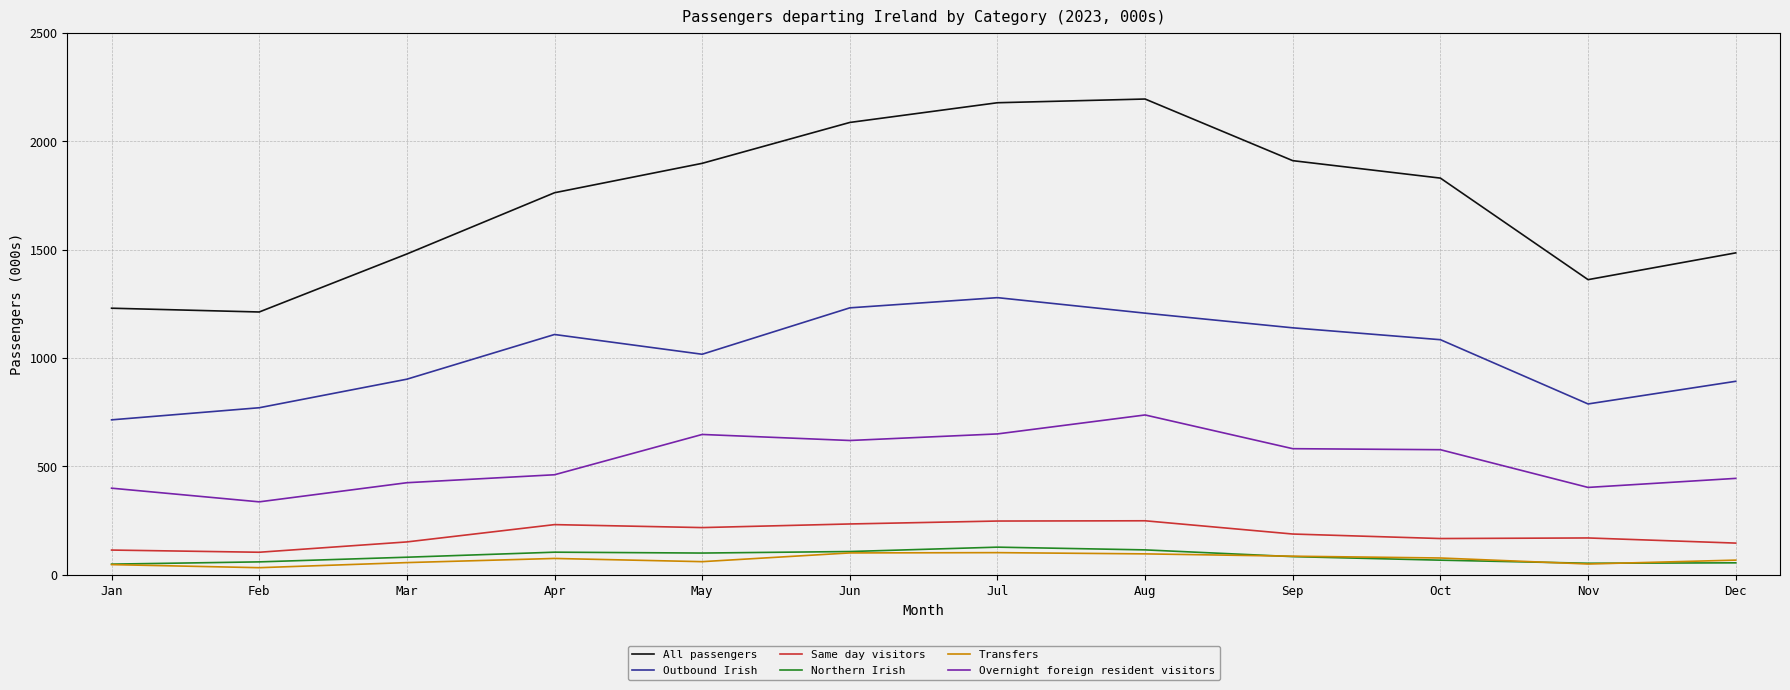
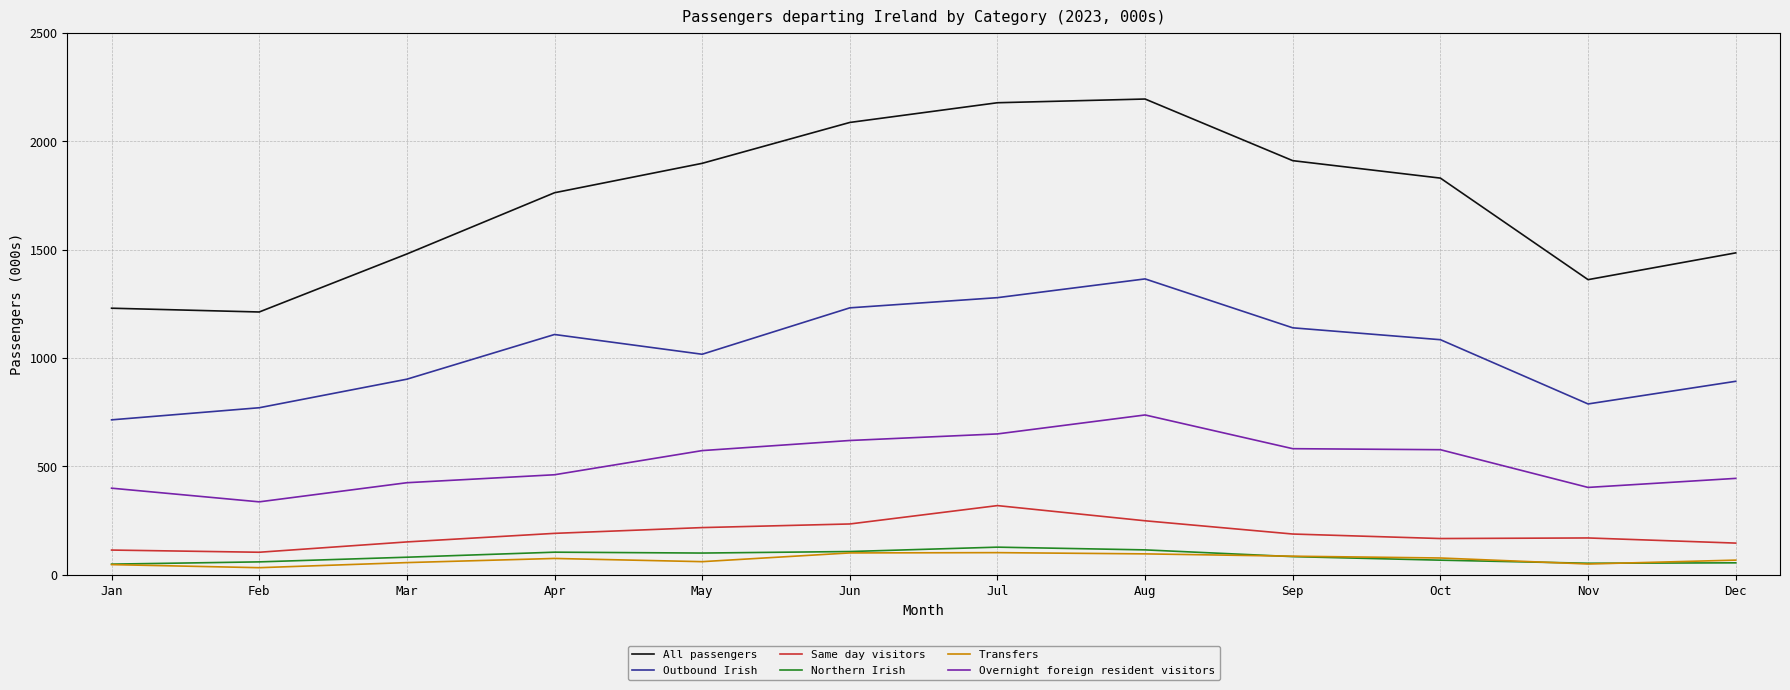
  {
    "All passengers": {
      "Jan": 1230,
      "Feb": 1210,
      "Mar": 1480,
      "Apr": 1760,
      "May": 1900,
      "Jun": 2090,
      "Jul": 2180,
      "Aug": 2190,
      "Sep": 1910,
      "Oct": 1830,
      "Nov": 1360,
      "Dec": 1480
    },
    "Outbound Irish": {
      "Jan": 720,
      "Feb": 770,
      "Mar": 900,
      "Apr": 1110,
      "May": 1020,
      "Jun": 1230,
      "Jul": 1280,
-     "Aug": 1210,
+     "Aug": 1360,
      "Sep": 1140,
      "Oct": 1080,
      "Nov": 790,
      "Dec": 890
    },
    "Same day visitors": {
      "Jan": 110,
      "Feb": 100,
      "Mar": 150,
-     "Apr": 230,
+     "Apr": 190,
      "May": 220,
      "Jun": 240,
-     "Jul": 250,
+     "Jul": 320,
      "Aug": 250,
      "Sep": 190,
      "Oct": 170,
      "Nov": 170,
      "Dec": 150
    },
    "Northern Irish": {
      "Feb": 60,
      "Mar": 80,
      "Apr": 100,
      "May": 100,
      "Jul": 130,
      "Aug": 120,
      "Dec": 60
    },
    "Transfers": {
      "Feb": 30,
      "Mar": 60,
      "Apr": 80,
      "May": 60,
      "Jul": 100,
      "Aug": 100,
      "Dec": 70
    },
    "Overnight foreign resident visitors": {
      "Jan": 400,
      "Feb": 340,
      "Mar": 430,
      "Apr": 460,
-     "May": 650,
+     "May": 570,
      "Jun": 620,
      "Jul": 650,
      "Aug": 740,
      "Sep": 580,
      "Oct": 580,
      "Nov": 400,
      "Dec": 450
    }
  }
